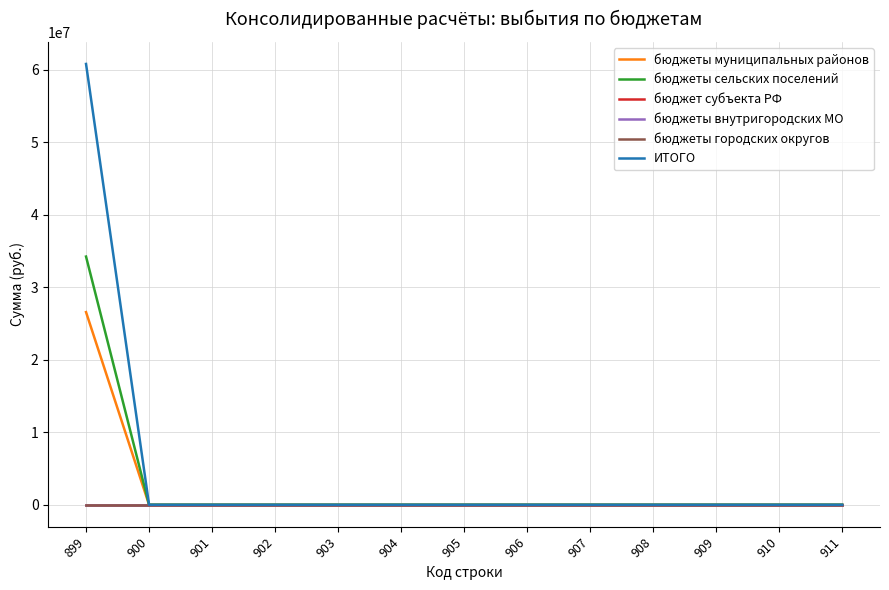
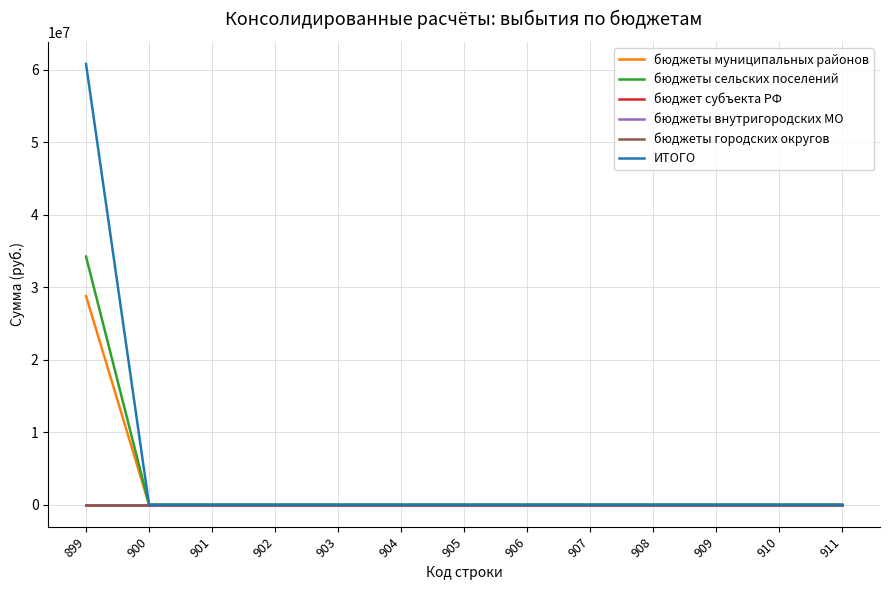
  {
    "бюджеты муниципальных районов": {
-     "899": 27000000
+     "899": 29000000
    },
    "бюджеты сельских поселений": {
      "899": 34000000
    },
    "бюджеты городских округов": {
      "899": 0
    },
    "ИТОГО": {
      "899": 61000000
    }
  }
